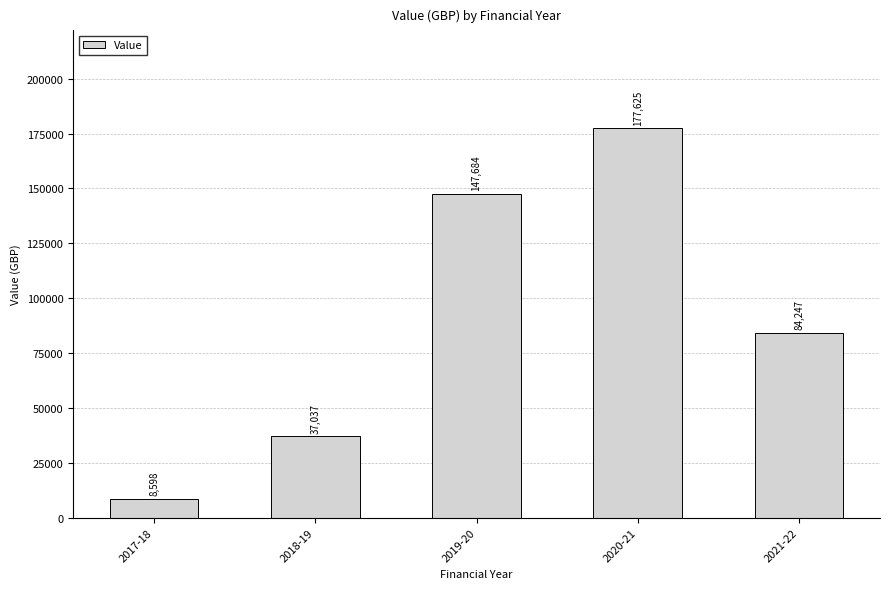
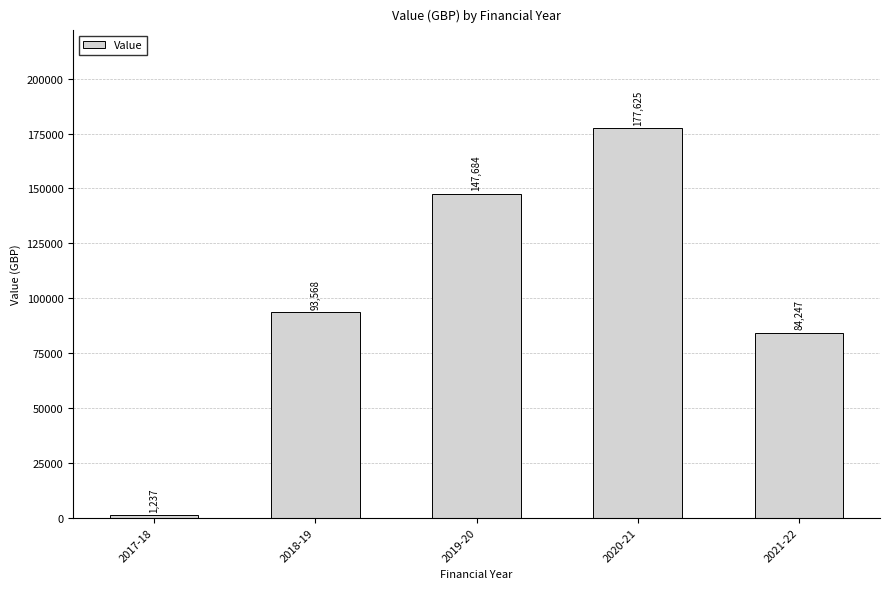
  {
-   "2017-18": "8,598",
-   "2018-19": "37,037",
+   "2017-18": "1,237",
+   "2018-19": "93,568",
    "2019-20": "147,684",
    "2020-21": "177,625",
    "2021-22": "84,247"
  }
